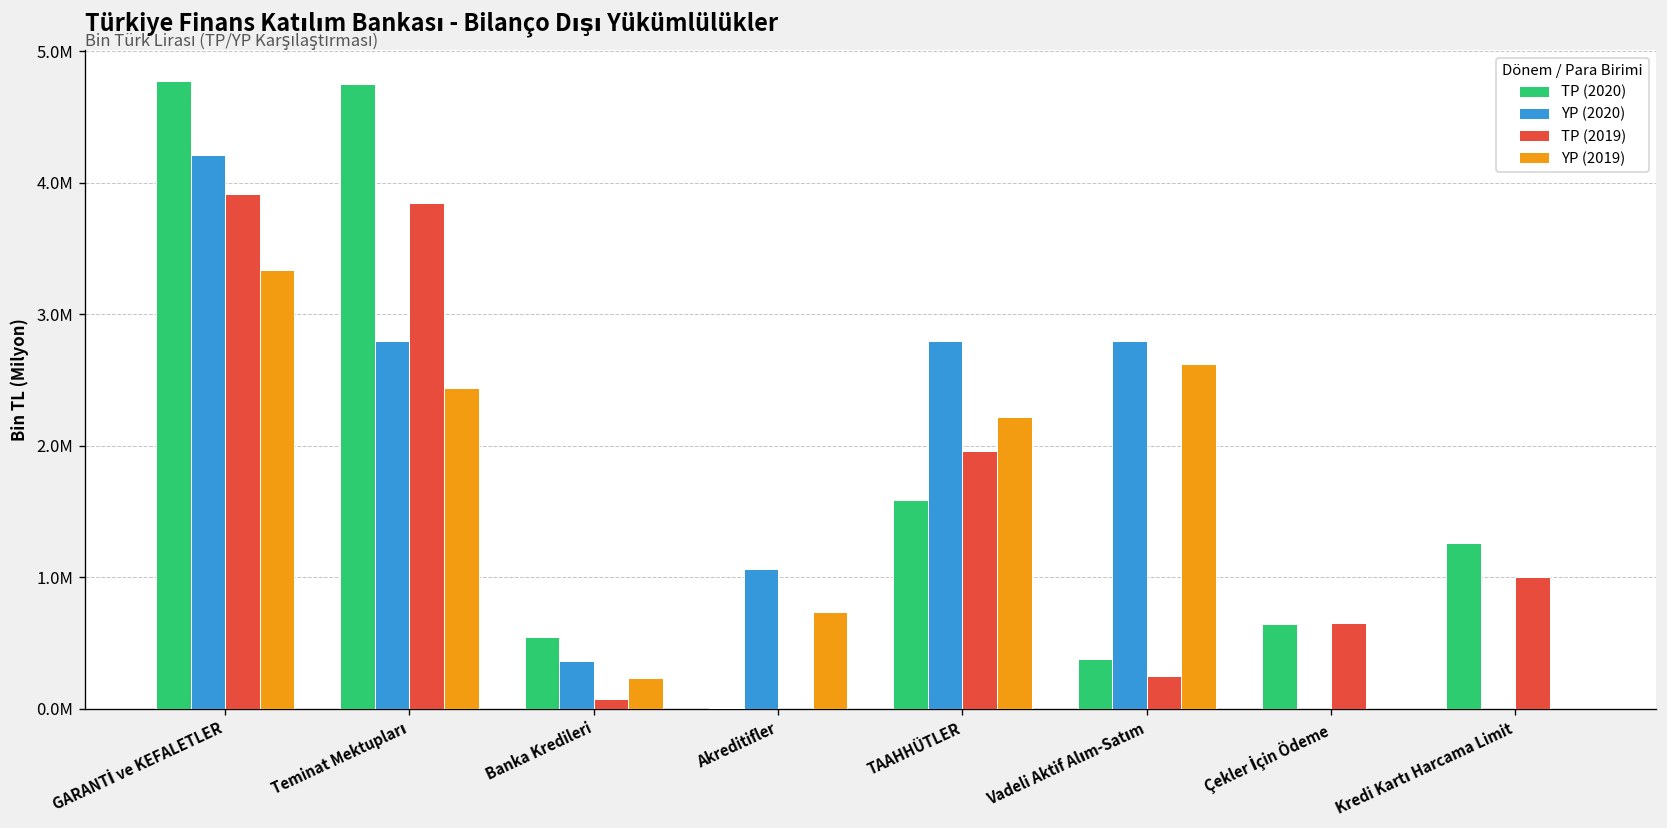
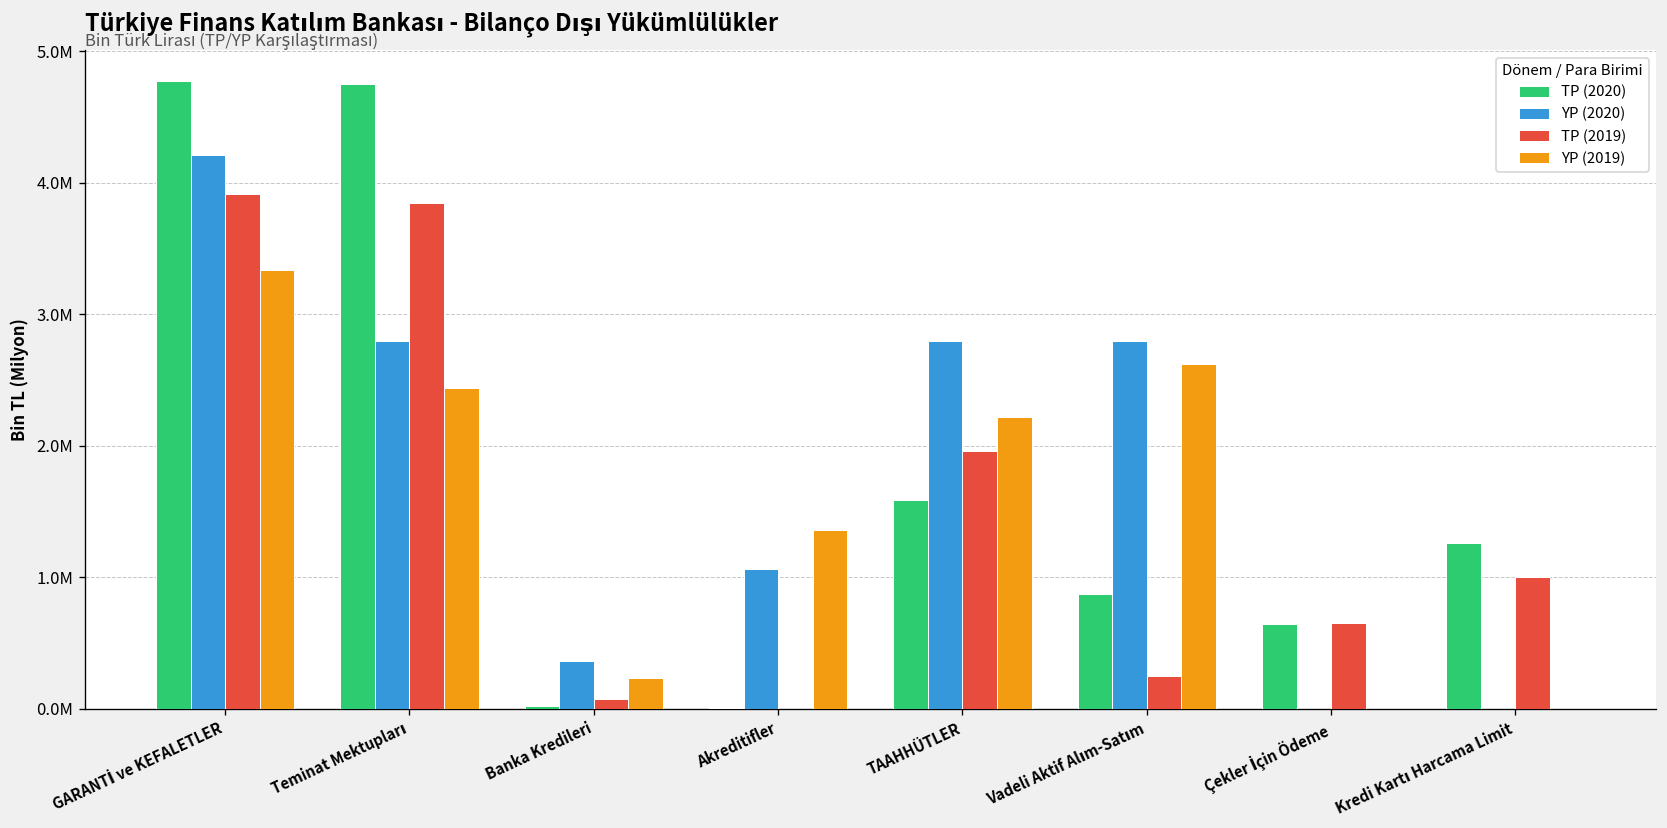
  {
    "TP (2020)": {
      "GARANTİ ve KEFALETLER": 4770000,
      "Teminat Mektupları": 4750000,
-     "Banka Kredileri": 540000,
+     "Banka Kredileri": 20000,
      "TAAHHÜTLER": 1590000,
-     "Vadeli Aktif Alım-Satım": 380000,
+     "Vadeli Aktif Alım-Satım": 870000,
      "Çekler İçin Ödeme": 640000,
      "Kredi Kartı Harcama Limit": 1260000
    },
    "YP (2020)": {
      "GARANTİ ve KEFALETLER": 4210000,
      "Teminat Mektupları": 2790000,
      "Banka Kredileri": 360000,
      "Akreditifler": 1060000,
      "TAAHHÜTLER": 2800000,
      "Vadeli Aktif Alım-Satım": 2800000,
      "Çekler İçin Ödeme": 0,
      "Kredi Kartı Harcama Limit": 0
    },
    "TP (2019)": {
      "GARANTİ ve KEFALETLER": 3920000,
      "Teminat Mektupları": 3850000,
      "Banka Kredileri": 70000,
      "Akreditifler": 0,
      "TAAHHÜTLER": 1960000,
      "Vadeli Aktif Alım-Satım": 250000,
      "Çekler İçin Ödeme": 660000,
      "Kredi Kartı Harcama Limit": 1000000
    },
    "YP (2019)": {
      "GARANTİ ve KEFALETLER": 3340000,
      "Teminat Mektupları": 2440000,
      "Banka Kredileri": 230000,
-     "Akreditifler": 730000,
+     "Akreditifler": 1360000,
      "TAAHHÜTLER": 2220000,
      "Vadeli Aktif Alım-Satım": 2620000,
      "Çekler İçin Ödeme": 0,
      "Kredi Kartı Harcama Limit": 0
    }
  }
